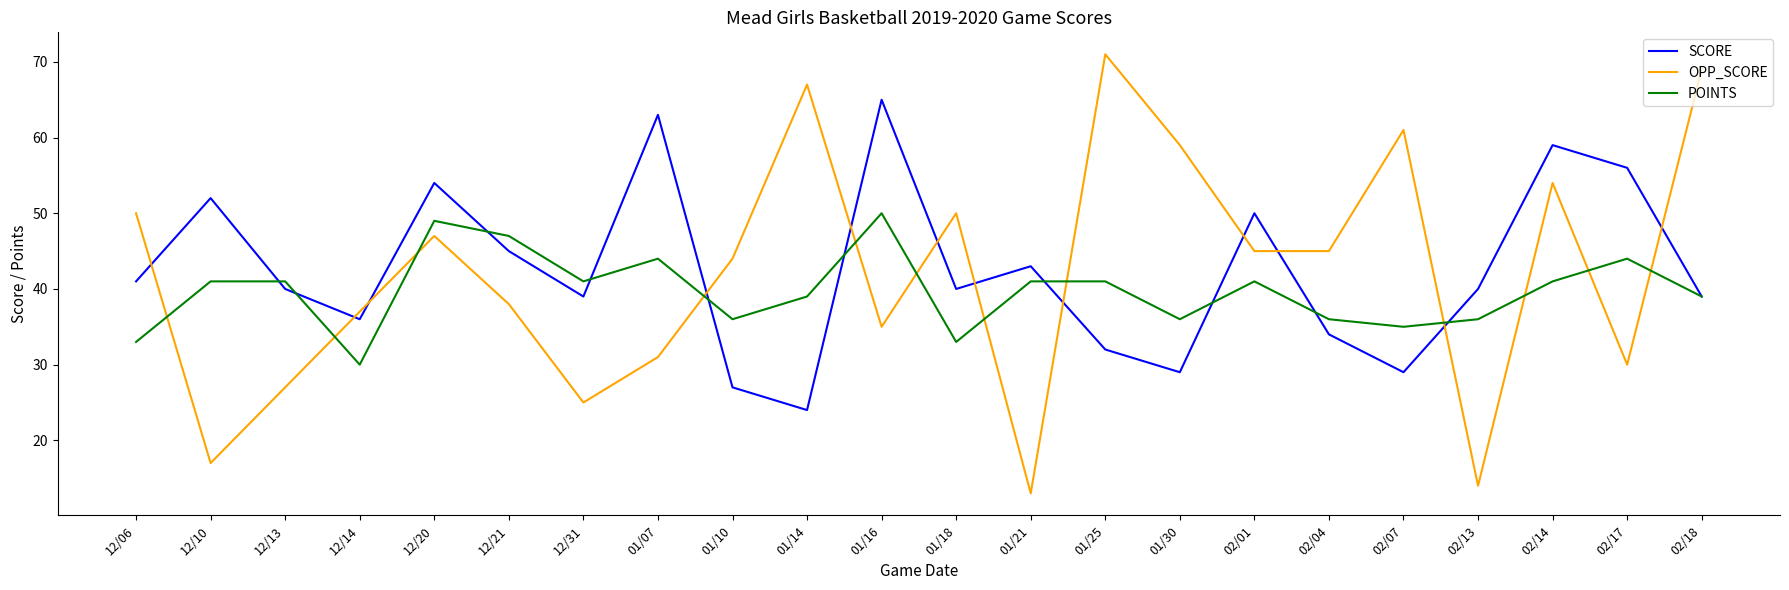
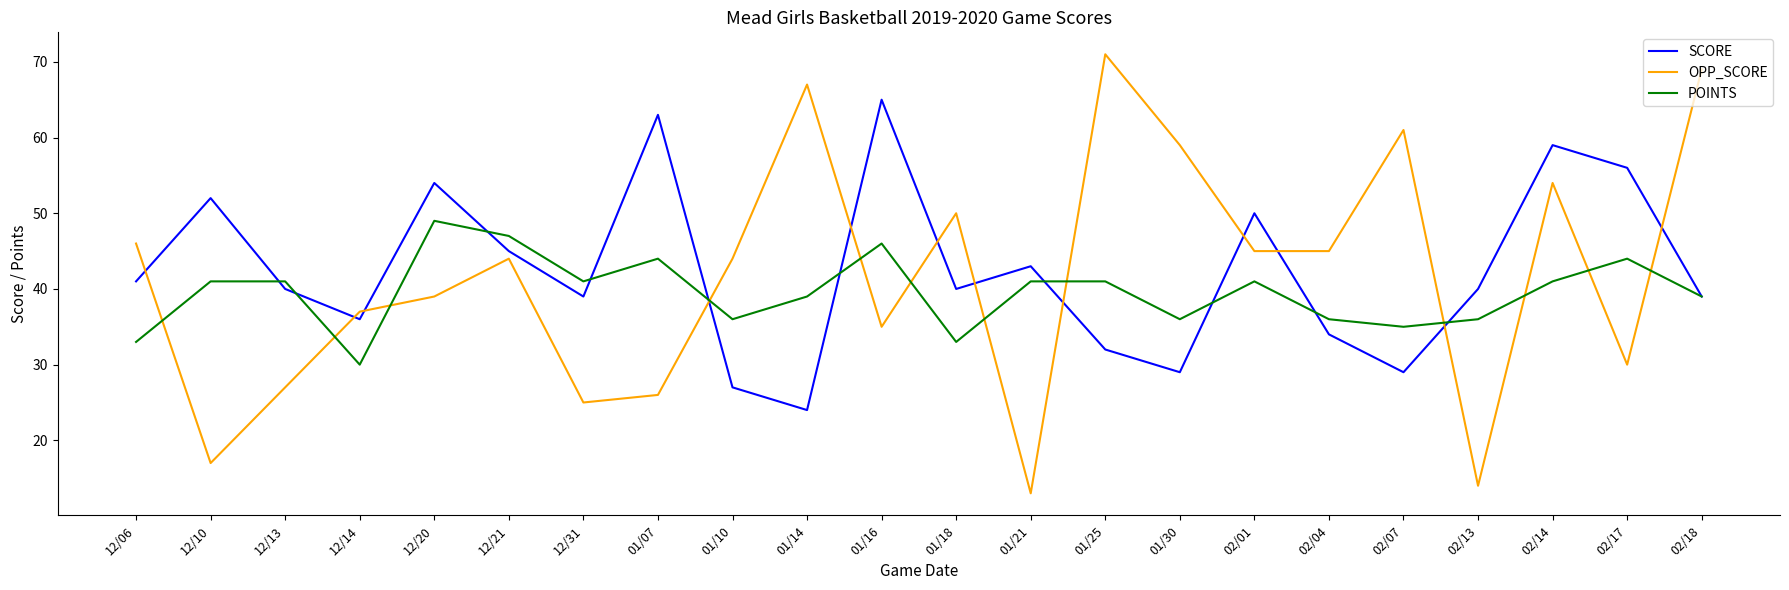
  {
    "SCORE": {
      "12/06": 41,
      "12/10": 52,
      "12/13": 40,
      "12/14": 36,
      "12/20": 54,
      "12/21": 45,
      "12/31": 39,
      "01/07": 63,
      "01/10": 27,
      "01/14": 24,
      "01/16": 65,
      "01/18": 40,
      "01/21": 43,
      "01/25": 32,
      "01/30": 29,
      "02/01": 50,
      "02/04": 34,
      "02/07": 29,
      "02/13": 40,
      "02/14": 59,
      "02/17": 56
    },
    "OPP_SCORE": {
-     "12/06": 50,
+     "12/06": 46,
      "12/10": 17,
      "12/13": 27,
      "12/14": 37,
-     "12/20": 47,
-     "12/21": 38,
+     "12/20": 39,
+     "12/21": 44,
      "12/31": 25,
-     "01/07": 31,
+     "01/07": 26,
      "01/10": 44,
      "01/14": 67,
      "01/16": 35,
      "01/18": 50,
      "01/21": 13,
      "01/25": 71,
      "01/30": 59,
      "02/01": 45,
      "02/04": 45,
      "02/07": 61,
      "02/13": 14,
      "02/14": 54,
      "02/17": 30
    },
    "POINTS": {
      "12/06": 33,
      "12/10": 41,
      "12/13": 41,
      "12/14": 30,
      "12/20": 49,
      "12/21": 47,
      "12/31": 41,
      "01/07": 44,
      "01/10": 36,
      "01/14": 39,
-     "01/16": 50,
+     "01/16": 46,
      "01/18": 33,
      "01/21": 41,
      "01/25": 41,
      "01/30": 36,
      "02/01": 41,
      "02/04": 36,
      "02/07": 35,
      "02/13": 36,
      "02/14": 41,
      "02/17": 44
    }
  }
